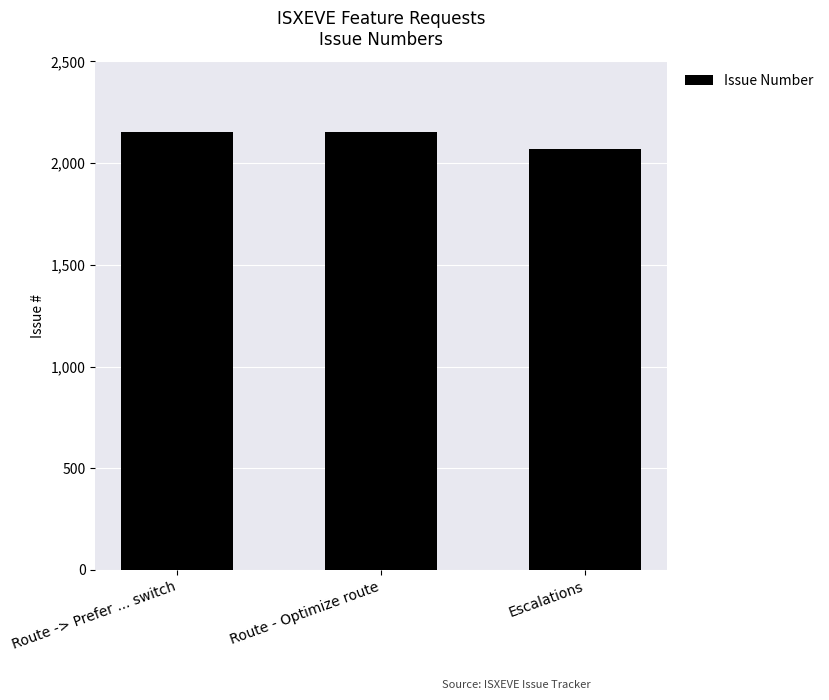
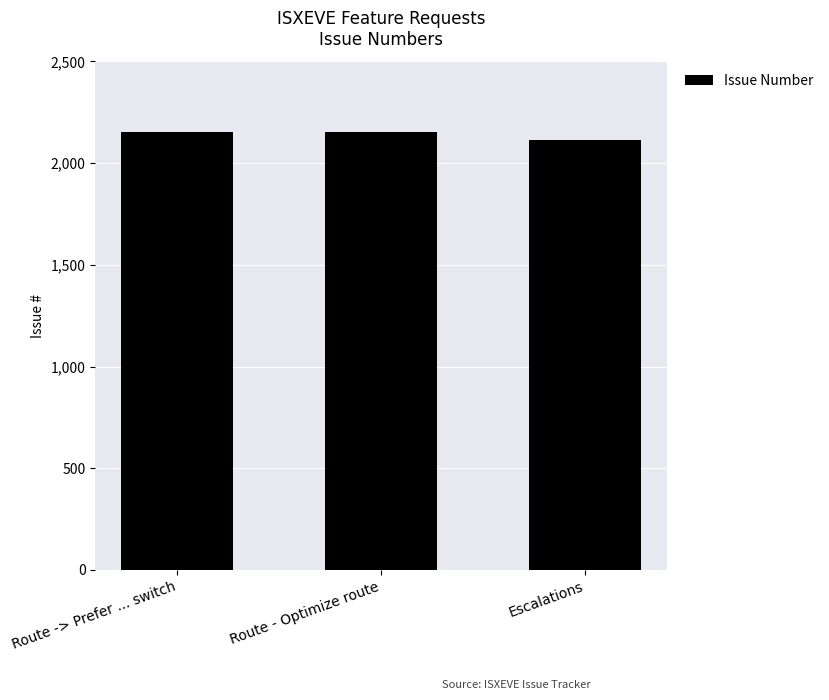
  {
    "Route -> Prefer ... switch": "2,150",
    "Route - Optimize route": "2,150",
-   "Escalations": "2,070"
+   "Escalations": "2,110"
  }
